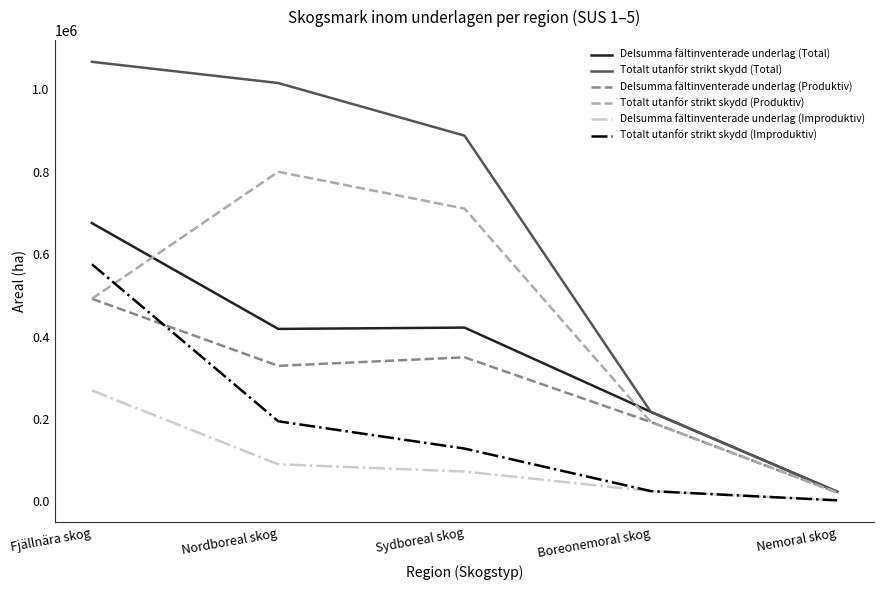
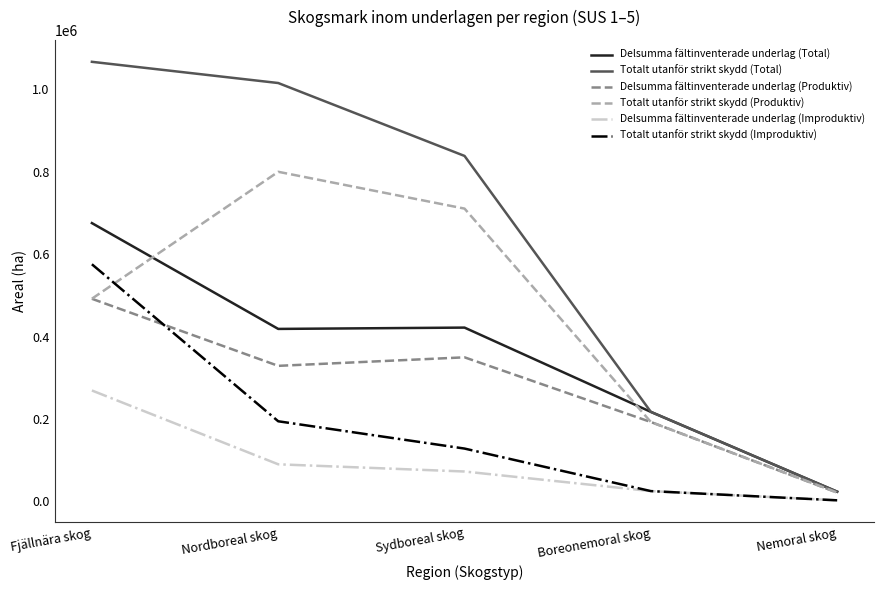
  {
    "Totalt utanför strikt skydd (Total)": {
      "Fjällnära skog": 1070000,
      "Nordboreal skog": 1020000,
-     "Sydboreal skog": 890000
+     "Sydboreal skog": 840000
    }
  }
